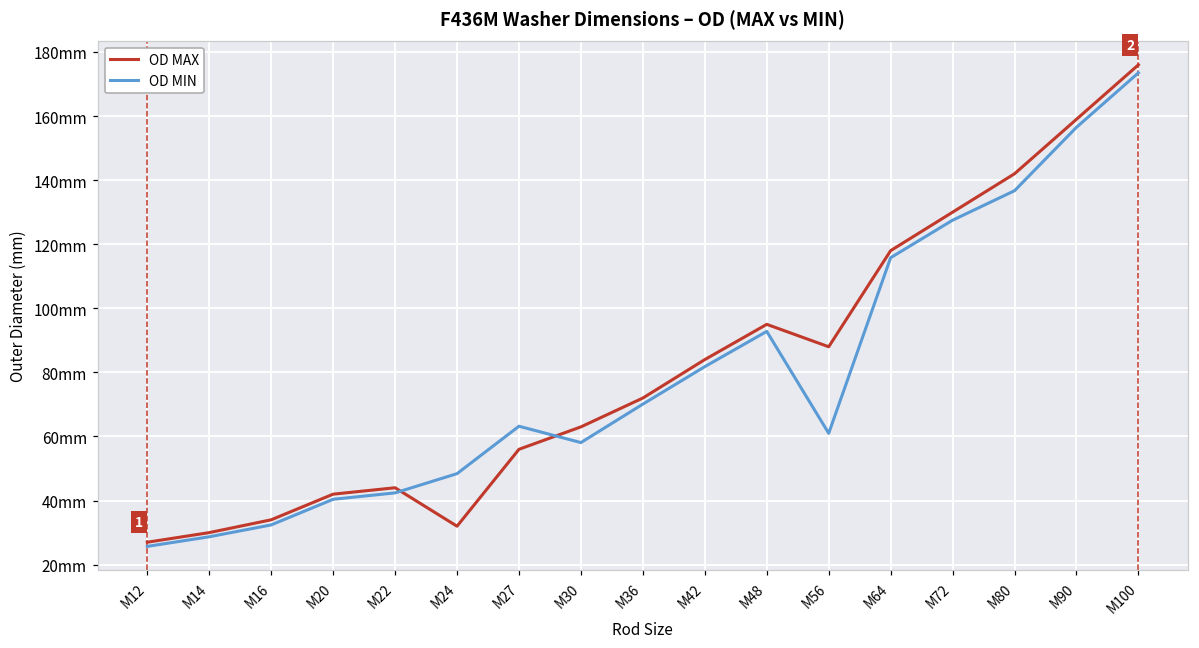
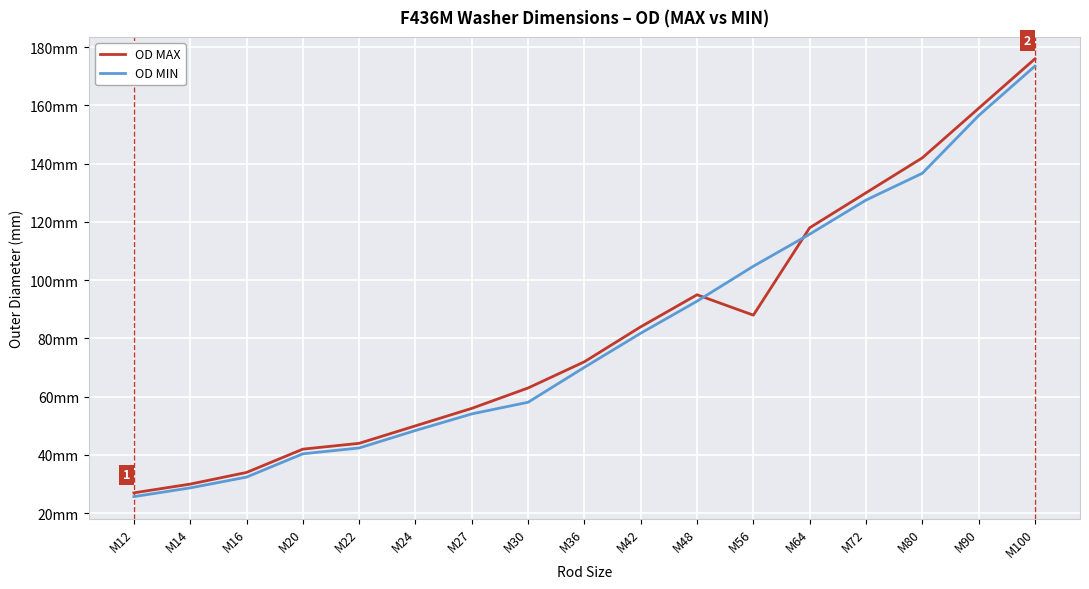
  {
    "OD MAX": {
      "M14": "30mm",
      "M16": "34mm",
      "M20": "42mm",
      "M22": "44mm",
-     "M24": "32mm",
+     "M24": "50mm",
      "M27": "56mm",
      "M30": "63mm",
      "M36": "72mm",
      "M42": "84mm",
      "M48": "95mm",
      "M56": "88mm",
      "M64": "118mm",
      "M72": "130mm",
      "M80": "142mm",
      "M90": "159mm"
    },
    "OD MIN": {
      "M12": "26mm",
      "M14": "29mm",
      "M16": "32mm",
      "M20": "40mm",
      "M22": "42mm",
      "M24": "48mm",
-     "M27": "63mm",
+     "M27": "54mm",
      "M30": "58mm",
      "M36": "70mm",
      "M42": "82mm",
      "M48": "93mm",
-     "M56": "61mm",
+     "M56": "105mm",
      "M64": "116mm",
      "M72": "128mm",
      "M80": "137mm",
      "M90": "157mm",
      "M100": "174mm"
    }
  }
